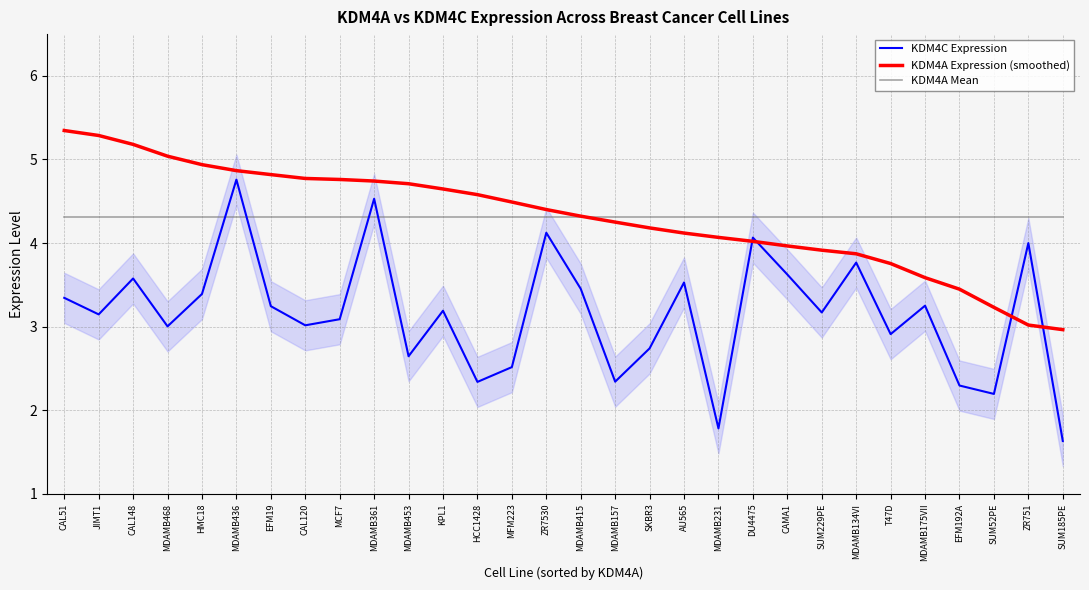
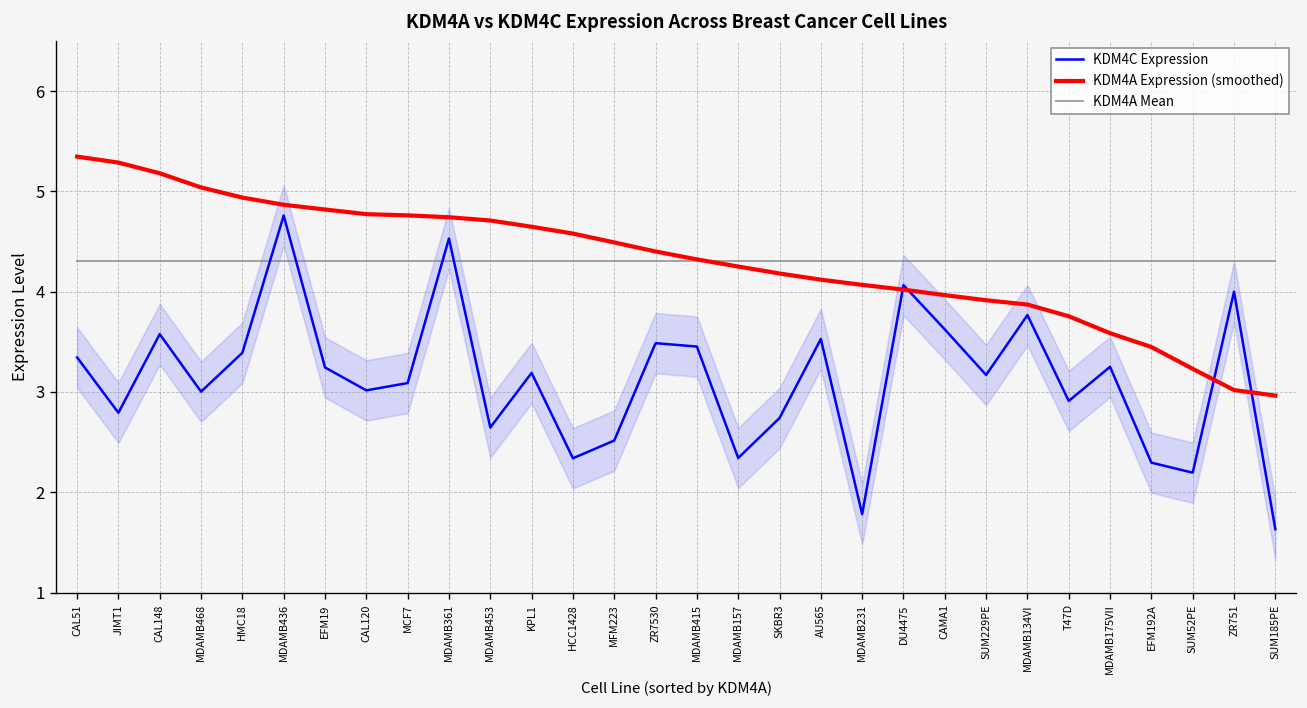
  {
    "KDM4C Expression": {
      "CAL51": 3.3,
-     "JIMT1": 3.1,
+     "JIMT1": 2.8,
      "CAL148": 3.6,
      "MDAMB468": 3.0,
      "HMC18": 3.4,
      "MDAMB436": 4.8,
      "EFM19": 3.2,
      "CAL120": 3.0,
      "MCF7": 3.1,
      "MDAMB361": 4.5,
      "MDAMB453": 2.6,
      "KPL1": 3.2,
      "HCC1428": 2.3,
      "MFM223": 2.5,
-     "ZR7530": 4.1,
+     "ZR7530": 3.5,
      "MDAMB415": 3.5,
      "MDAMB157": 2.3,
      "SKBR3": 2.7,
      "AU565": 3.5,
      "MDAMB231": 1.8,
      "DU4475": 4.1,
      "CAMA1": 3.6,
      "SUM229PE": 3.2,
      "MDAMB134VI": 3.8,
      "T47D": 2.9,
      "MDAMB175VII": 3.3,
      "EFM192A": 2.3,
      "SUM52PE": 2.2,
      "ZR751": 4.0,
      "SUM185PE": 1.6
    },
    "KDM4A Expression (smoothed)": {
      "CAL51": 5.3,
      "JIMT1": 5.3,
      "CAL148": 5.2,
      "MDAMB468": 5.0,
      "HMC18": 4.9,
      "MDAMB436": 4.9,
      "EFM19": 4.8,
      "CAL120": 4.8,
      "MCF7": 4.8,
      "MDAMB361": 4.7,
      "MDAMB453": 4.7,
      "KPL1": 4.6,
      "HCC1428": 4.6,
      "MFM223": 4.5,
      "MDAMB157": 4.3,
      "SKBR3": 4.2,
      "AU565": 4.1,
      "MDAMB231": 4.1,
      "DU4475": 4.0,
      "CAMA1": 4.0,
      "SUM229PE": 3.9,
      "MDAMB134VI": 3.9,
      "T47D": 3.8,
      "MDAMB175VII": 3.6,
      "EFM192A": 3.4,
      "SUM52PE": 3.2,
      "ZR751": 3.0,
      "SUM185PE": 3.0
    },
    "KDM4A Mean": {
      "CAL51": 4.3,
      "JIMT1": 4.3,
      "CAL148": 4.3,
      "MDAMB468": 4.3,
      "HMC18": 4.3,
      "MDAMB436": 4.3,
      "EFM19": 4.3,
      "CAL120": 4.3,
      "MCF7": 4.3,
      "MDAMB361": 4.3,
      "MDAMB453": 4.3,
      "KPL1": 4.3,
      "HCC1428": 4.3,
      "MFM223": 4.3,
      "ZR7530": 4.3,
      "MDAMB157": 4.3,
      "SKBR3": 4.3,
      "AU565": 4.3,
      "MDAMB231": 4.3,
      "DU4475": 4.3,
      "CAMA1": 4.3,
      "SUM229PE": 4.3,
      "MDAMB134VI": 4.3,
      "T47D": 4.3,
      "MDAMB175VII": 4.3,
      "EFM192A": 4.3,
      "SUM52PE": 4.3,
      "SUM185PE": 4.3
    }
  }
